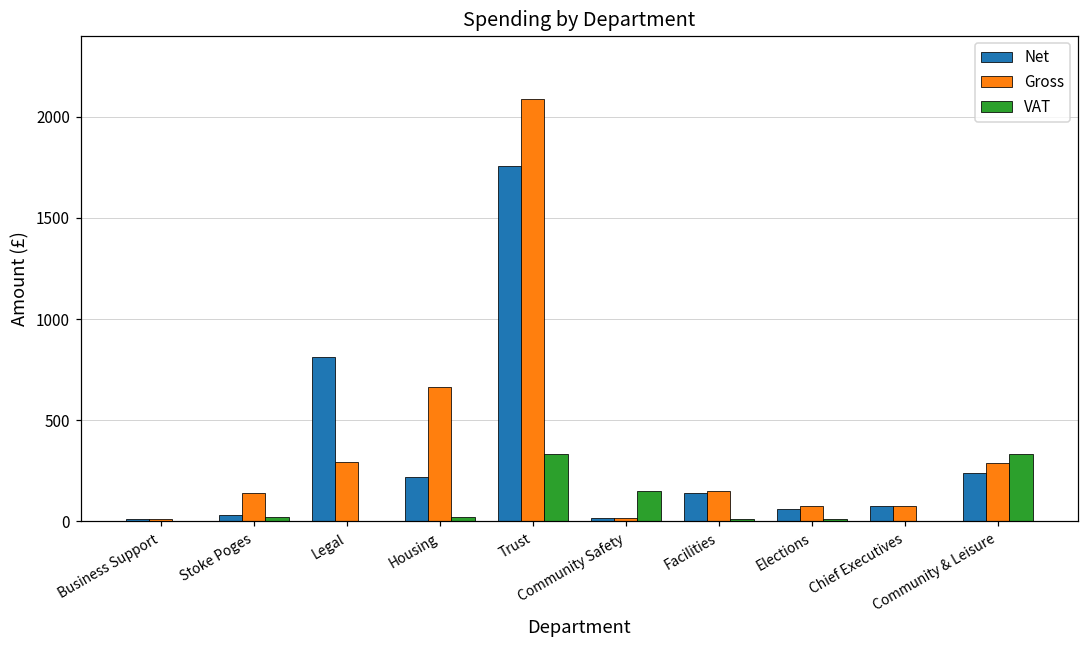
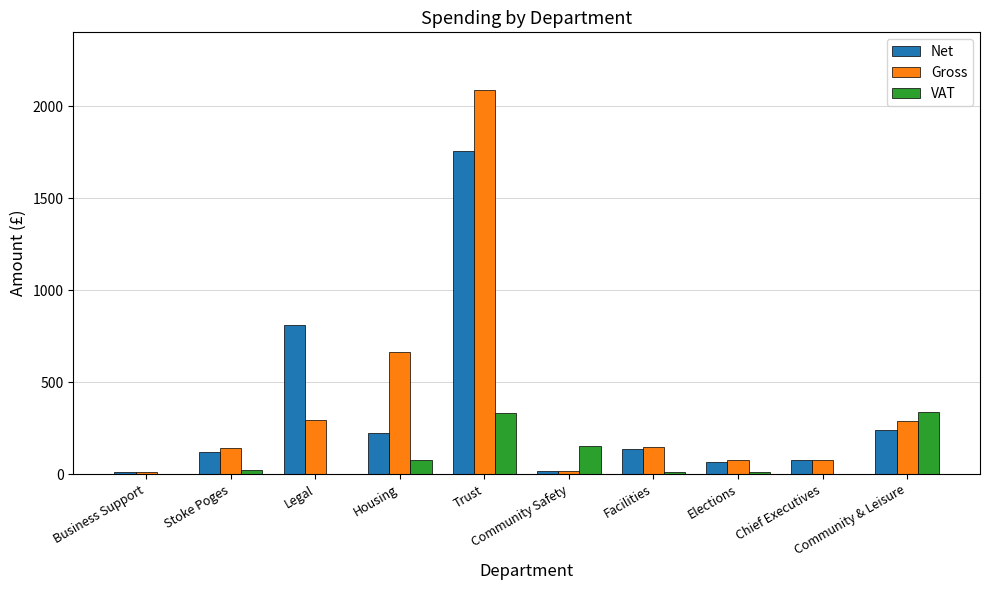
  {
    "Net": {
-     "Stoke Poges": 30,
+     "Stoke Poges": 120,
      "Legal": 810,
      "Housing": 220,
      "Trust": 1760,
      "Community Safety": 20,
      "Facilities": 140,
      "Elections": 60,
      "Chief Executives": 80,
      "Community & Leisure": 240
    },
    "Gross": {
      "Stoke Poges": 140,
      "Legal": 290,
      "Housing": 660,
      "Trust": 2090,
      "Community Safety": 20,
      "Facilities": 150,
      "Elections": 80,
      "Chief Executives": 80,
      "Community & Leisure": 290
    },
    "VAT": {
      "Business Support": 0,
      "Stoke Poges": 20,
      "Legal": 0,
-     "Housing": 20,
+     "Housing": 80,
      "Trust": 330,
      "Community Safety": 150,
      "Chief Executives": 0,
      "Community & Leisure": 340
    }
  }
